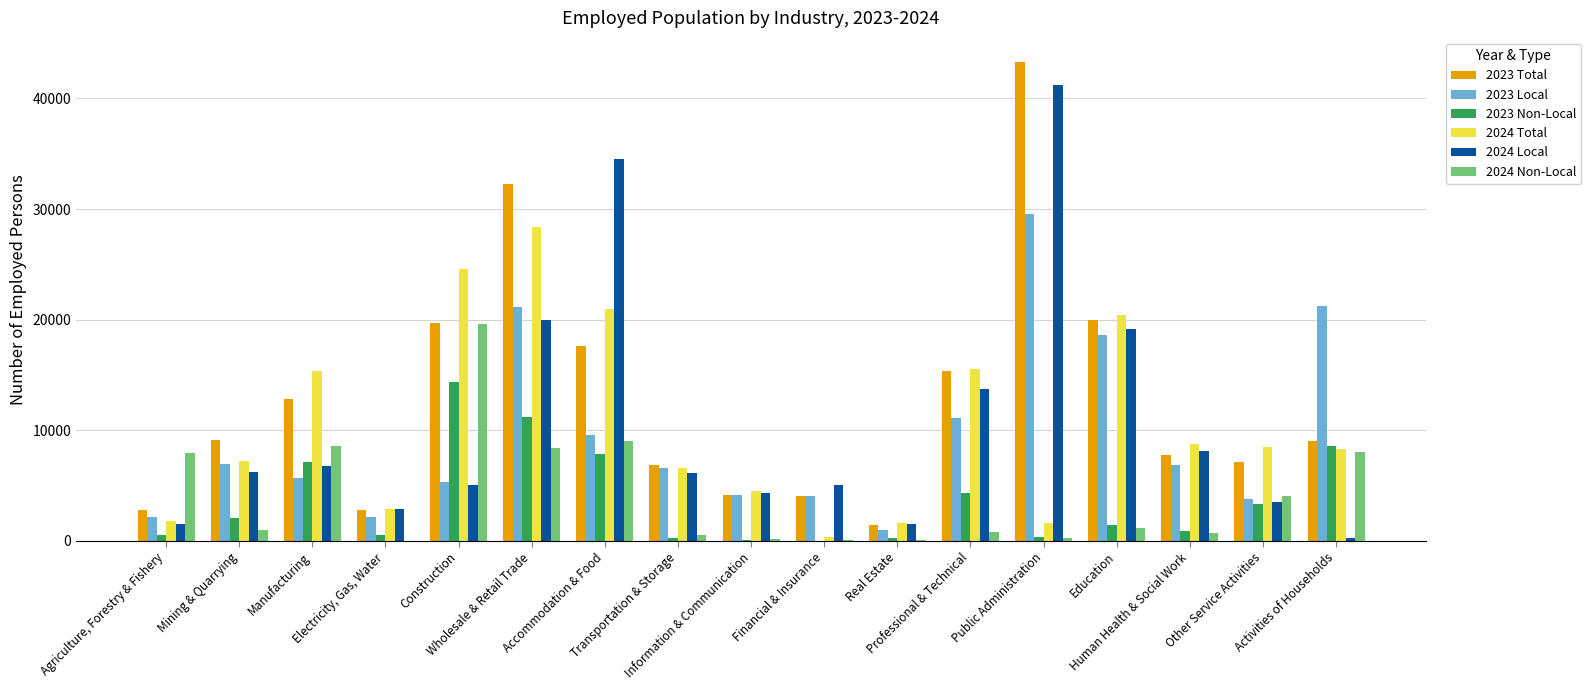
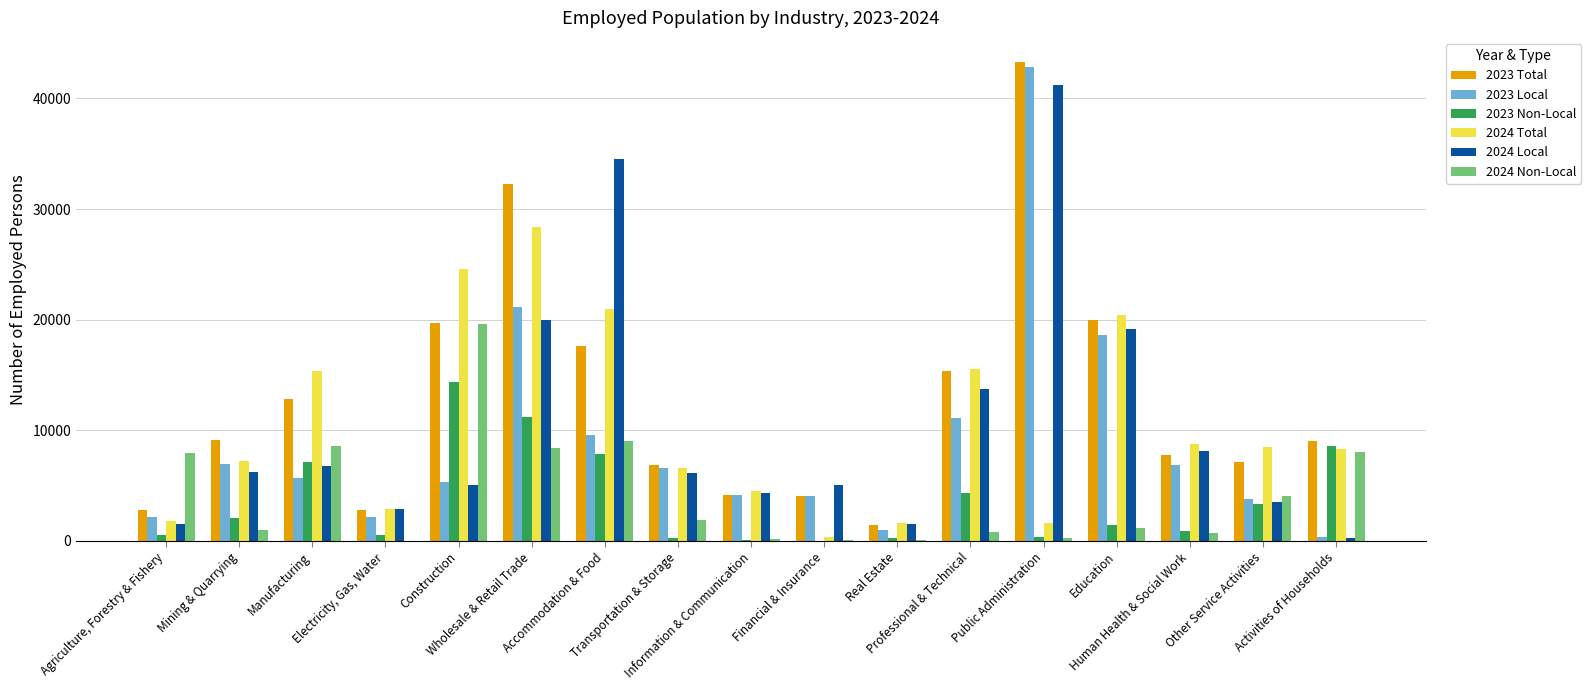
  {
    "2023 Total": {
      "Agriculture, Forestry & Fishery": 2800,
      "Mining & Quarrying": 9100,
      "Manufacturing": 12800,
      "Electricity, Gas, Water": 2800,
      "Construction": 19700,
      "Wholesale & Retail Trade": 32300,
      "Accommodation & Food": 17600,
      "Transportation & Storage": 6900,
      "Information & Communication": 4200,
      "Financial & Insurance": 4100,
      "Real Estate": 1400,
      "Professional & Technical": 15400,
      "Public Administration": 43300,
      "Education": 20000,
      "Human Health & Social Work": 7800,
      "Other Service Activities": 7100,
      "Activities of Households": 9000
    },
    "2023 Local": {
      "Agriculture, Forestry & Fishery": 2200,
      "Mining & Quarrying": 7000,
      "Manufacturing": 5700,
      "Electricity, Gas, Water": 2200,
      "Construction": 5300,
      "Wholesale & Retail Trade": 21100,
      "Accommodation & Food": 9600,
      "Transportation & Storage": 6600,
      "Information & Communication": 4200,
      "Financial & Insurance": 4100,
      "Real Estate": 1000,
      "Professional & Technical": 11100,
-     "Public Administration": 29600,
+     "Public Administration": 42800,
      "Education": 18600,
      "Human Health & Social Work": 6900,
      "Other Service Activities": 3800,
-     "Activities of Households": 21200
+     "Activities of Households": 400
    },
    "2023 Non-Local": {
      "Agriculture, Forestry & Fishery": 500,
      "Mining & Quarrying": 2100,
      "Manufacturing": 7100,
      "Electricity, Gas, Water": 500,
      "Construction": 14400,
      "Wholesale & Retail Trade": 11200,
      "Accommodation & Food": 7900,
      "Transportation & Storage": 300,
      "Financial & Insurance": 0,
      "Real Estate": 300,
      "Professional & Technical": 4300,
      "Public Administration": 400,
      "Education": 1400,
      "Human Health & Social Work": 900,
      "Other Service Activities": 3300,
      "Activities of Households": 8600
    },
    "2024 Total": {
      "Agriculture, Forestry & Fishery": 1800,
      "Mining & Quarrying": 7200,
      "Manufacturing": 15400,
      "Electricity, Gas, Water": 2900,
      "Construction": 24600,
      "Wholesale & Retail Trade": 28400,
      "Accommodation & Food": 21000,
      "Transportation & Storage": 6600,
      "Information & Communication": 4500,
      "Financial & Insurance": 400,
      "Real Estate": 1600,
      "Professional & Technical": 15500,
      "Public Administration": 1700,
      "Education": 20400,
      "Human Health & Social Work": 8800,
      "Other Service Activities": 8500,
      "Activities of Households": 8300
    },
    "2024 Local": {
      "Agriculture, Forestry & Fishery": 1500,
      "Mining & Quarrying": 6200,
      "Manufacturing": 6800,
      "Electricity, Gas, Water": 2900,
      "Construction": 5100,
      "Wholesale & Retail Trade": 20000,
      "Accommodation & Food": 34500,
      "Transportation & Storage": 6100,
      "Information & Communication": 4300,
      "Financial & Insurance": 5100,
      "Real Estate": 1500,
      "Professional & Technical": 13700,
      "Public Administration": 41200,
      "Education": 19200,
      "Human Health & Social Work": 8100,
      "Other Service Activities": 3500,
      "Activities of Households": 300
    },
    "2024 Non-Local": {
      "Agriculture, Forestry & Fishery": 7900,
      "Mining & Quarrying": 1000,
      "Manufacturing": 8600,
      "Electricity, Gas, Water": 0,
      "Construction": 19600,
      "Wholesale & Retail Trade": 8400,
      "Accommodation & Food": 9000,
-     "Transportation & Storage": 500,
+     "Transportation & Storage": 1900,
      "Professional & Technical": 800,
      "Public Administration": 300,
      "Education": 1200,
      "Human Health & Social Work": 700,
      "Other Service Activities": 4100,
      "Activities of Households": 8000
    }
  }
